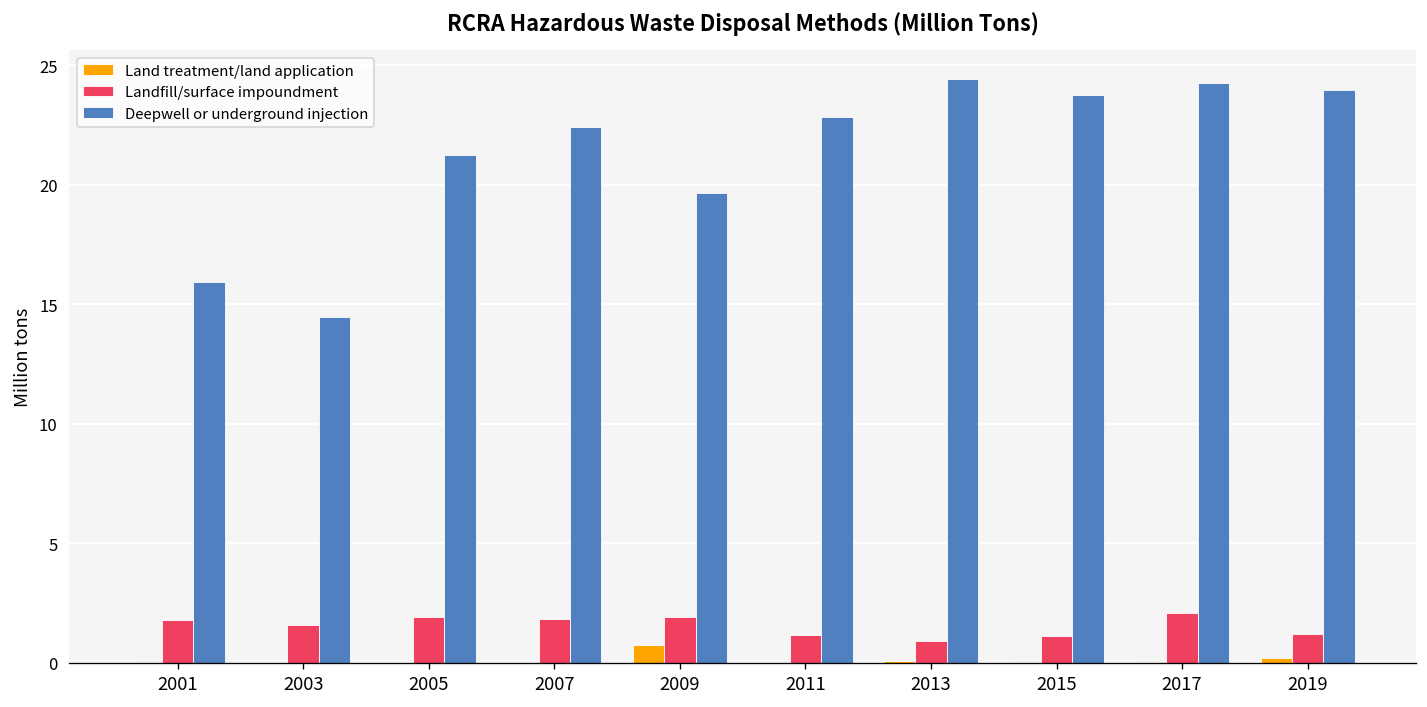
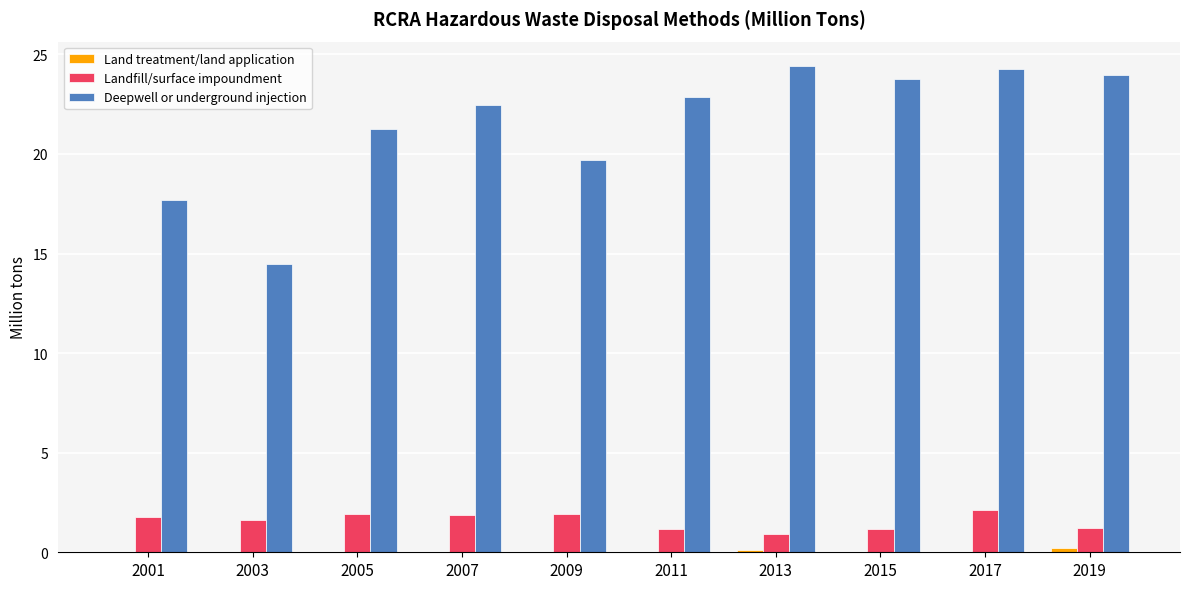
  {
    "Land treatment/land application": {
-     "2009": 0.7,
+     "2009": 0.0,
      "2019": 0.2
    },
    "Landfill/surface impoundment": {
      "2001": 1.8,
      "2003": 1.6,
      "2005": 1.9,
      "2007": 1.9,
      "2009": 1.9,
      "2011": 1.2,
      "2013": 0.9,
      "2015": 1.1,
      "2017": 2.1,
      "2019": 1.2
    },
    "Deepwell or underground injection": {
-     "2001": 16.0,
+     "2001": 17.7,
      "2003": 14.5,
      "2005": 21.3,
      "2007": 22.4,
      "2009": 19.7,
      "2011": 22.9,
      "2013": 24.4,
      "2015": 23.8,
      "2017": 24.3,
      "2019": 24.0
    }
  }
